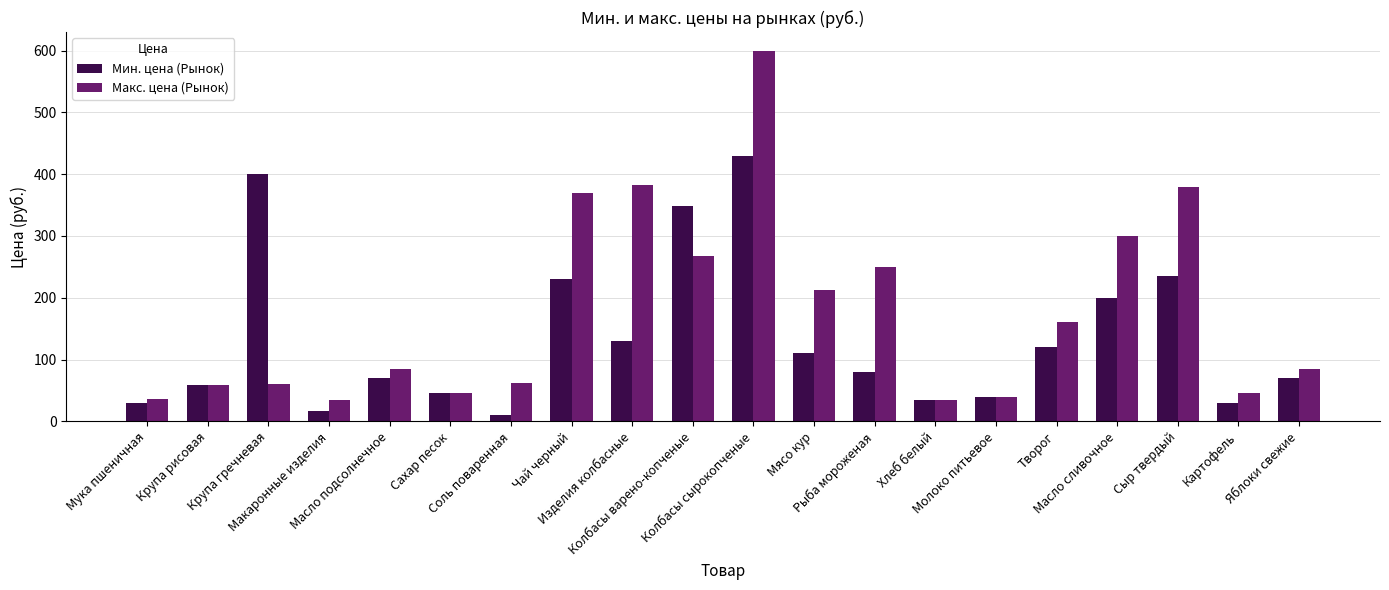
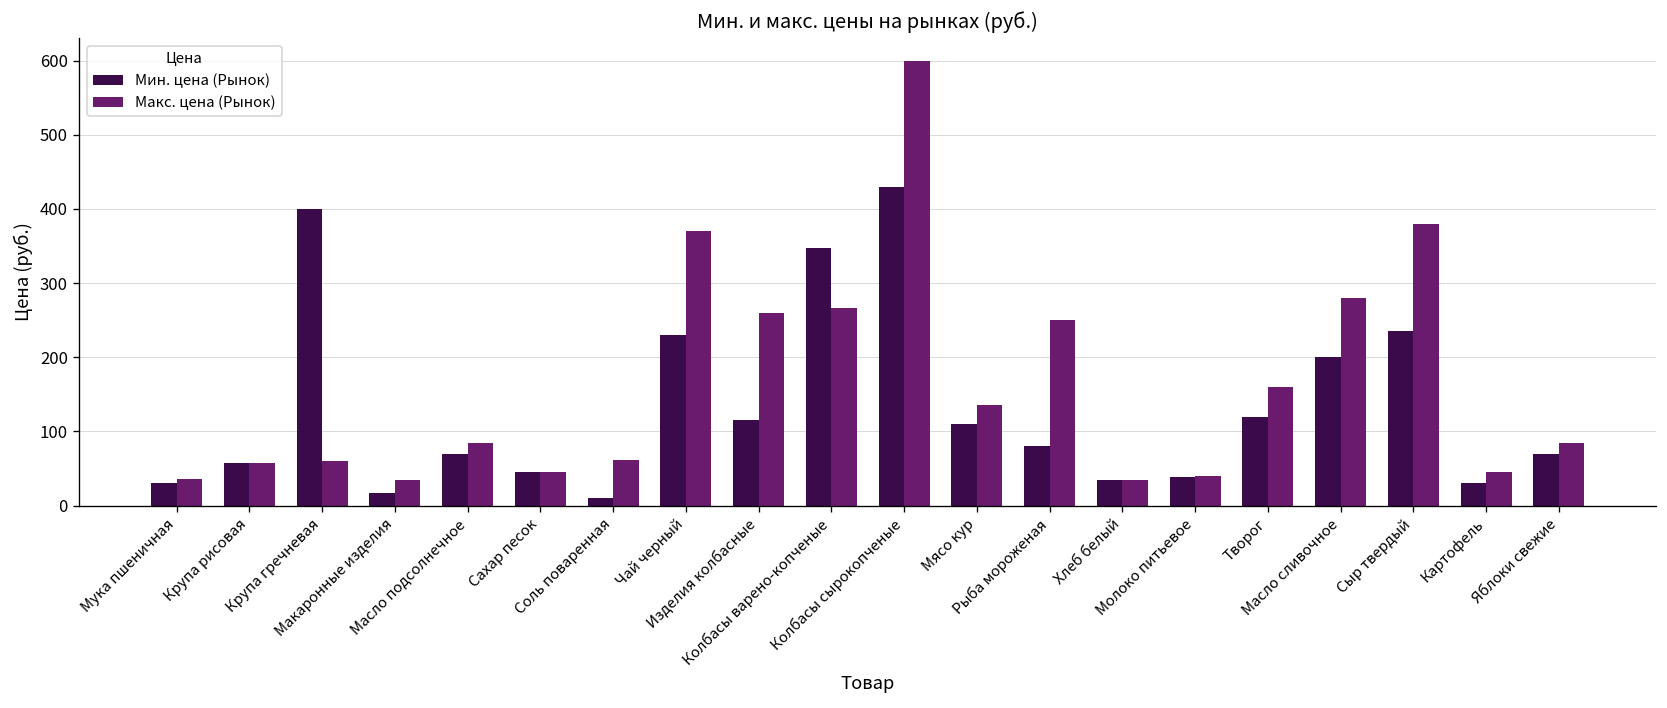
  {
    "Мин. цена (Рынок)": {
      "Мука пшеничная": 30,
      "Крупа рисовая": 60,
      "Крупа гречневая": 400,
      "Макаронные изделия": 20,
      "Масло подсолнечное": 70,
      "Сахар песок": 50,
      "Соль поваренная": 10,
      "Чай черный": 230,
-     "Изделия колбасные": 130,
+     "Изделия колбасные": 120,
      "Колбасы варено-копченые": 350,
      "Колбасы сырокопченые": 430,
      "Мясо кур": 110,
      "Рыба мороженая": 80,
      "Хлеб белый": 40,
      "Молоко питьевое": 40,
      "Творог": 120,
      "Масло сливочное": 200,
      "Сыр твердый": 240,
      "Картофель": 30,
      "Яблоки свежие": 70
    },
    "Макс. цена (Рынок)": {
      "Мука пшеничная": 40,
      "Крупа рисовая": 60,
      "Крупа гречневая": 60,
      "Макаронные изделия": 40,
      "Масло подсолнечное": 80,
      "Сахар песок": 50,
      "Соль поваренная": 60,
      "Чай черный": 370,
-     "Изделия колбасные": 380,
+     "Изделия колбасные": 260,
      "Колбасы варено-копченые": 270,
      "Колбасы сырокопченые": 600,
-     "Мясо кур": 210,
+     "Мясо кур": 140,
      "Рыба мороженая": 250,
      "Хлеб белый": 40,
      "Молоко питьевое": 40,
      "Творог": 160,
-     "Масло сливочное": 300,
+     "Масло сливочное": 280,
      "Сыр твердый": 380,
      "Картофель": 50,
      "Яблоки свежие": 90
    }
  }
